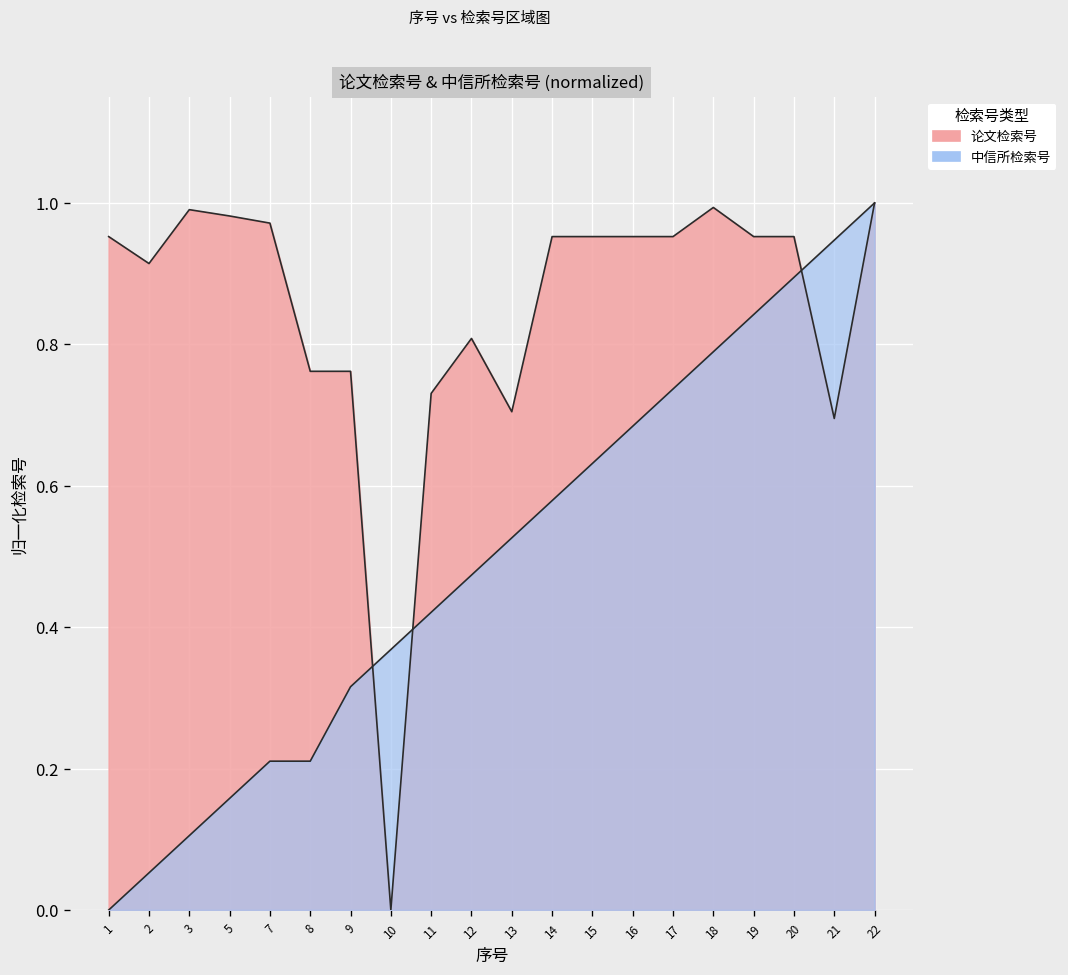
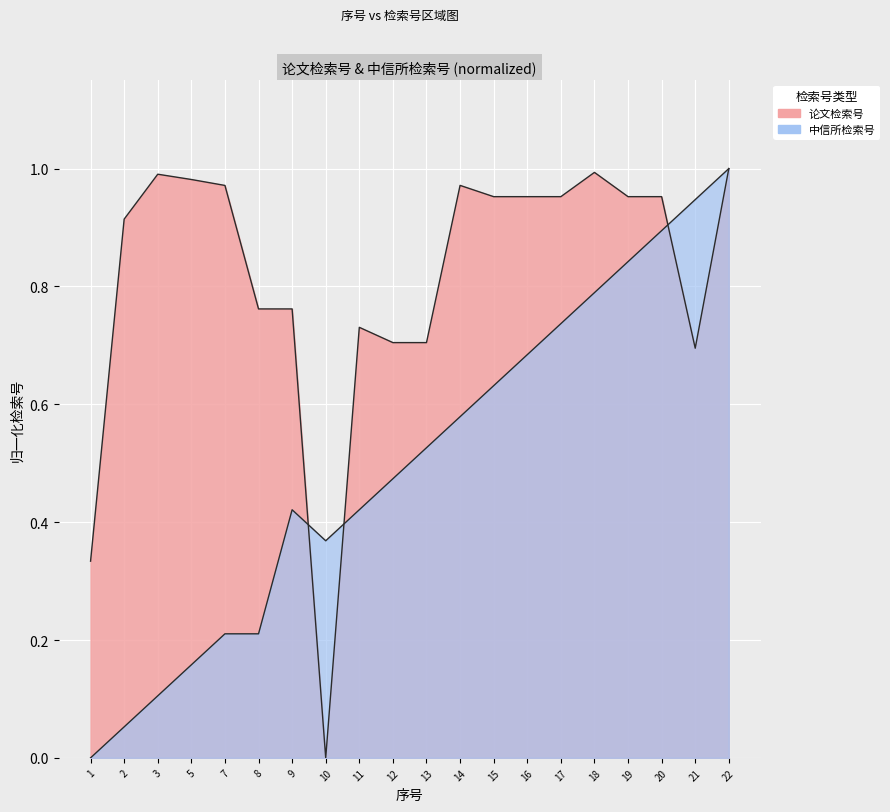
  {
    "论文检索号": {
-     "1": 0.95,
+     "1": 0.33,
      "2": 0.91,
      "3": 0.99,
      "5": 0.98,
      "7": 0.97,
      "8": 0.76,
      "9": 0.76,
      "10": 0.00,
      "11": 0.73,
-     "12": 0.81,
+     "12": 0.70,
      "13": 0.70,
-     "14": 0.95,
+     "14": 0.97,
      "15": 0.95,
      "16": 0.95,
      "17": 0.95,
      "18": 0.99,
      "19": 0.95,
      "20": 0.95,
      "21": 0.70
    },
    "中信所检索号": {
      "1": 0.00,
      "2": 0.05,
      "3": 0.11,
      "5": 0.16,
      "7": 0.21,
      "8": 0.21,
-     "9": 0.32,
+     "9": 0.42,
      "10": 0.37,
      "11": 0.42,
      "12": 0.47,
      "13": 0.53,
      "14": 0.58,
      "15": 0.63,
      "16": 0.68,
      "17": 0.74,
      "18": 0.79,
      "19": 0.84,
      "20": 0.89,
      "21": 0.95
    }
  }
